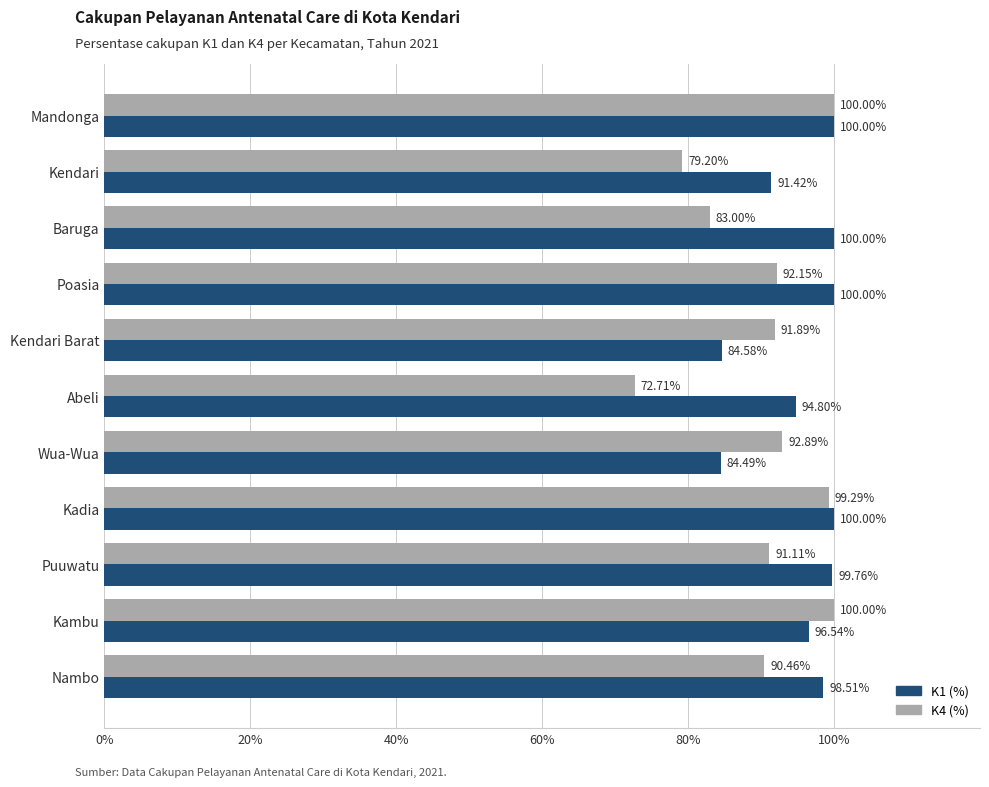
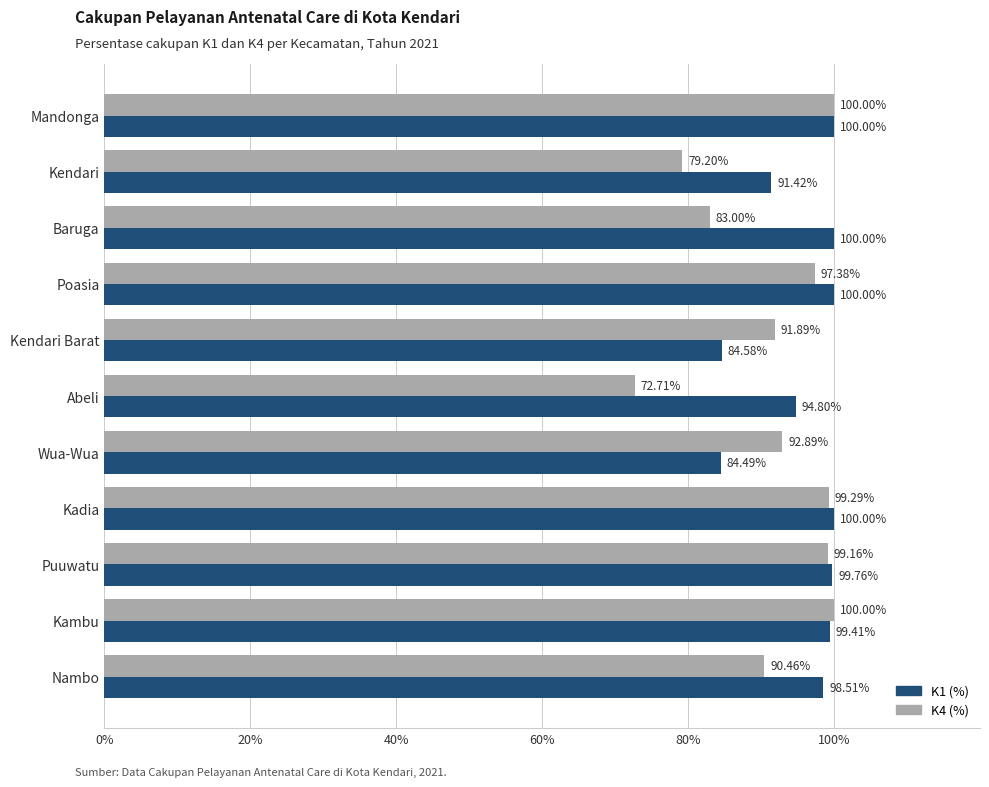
  {
    "K1 (%)": {
      "Mandonga": "100.00%",
      "Kendari": "91.42%",
      "Baruga": "100.00%",
      "Poasia": "100.00%",
      "Kendari Barat": "84.58%",
      "Abeli": "94.80%",
      "Wua-Wua": "84.49%",
      "Kadia": "100.00%",
      "Puuwatu": "99.76%",
-     "Kambu": "96.54%",
+     "Kambu": "99.41%",
      "Nambo": "98.51%"
    },
    "K4 (%)": {
      "Mandonga": "100.00%",
      "Kendari": "79.20%",
      "Baruga": "83.00%",
-     "Poasia": "92.15%",
+     "Poasia": "97.38%",
      "Kendari Barat": "91.89%",
      "Abeli": "72.71%",
      "Wua-Wua": "92.89%",
      "Kadia": "99.29%",
-     "Puuwatu": "91.11%",
+     "Puuwatu": "99.16%",
      "Kambu": "100.00%",
      "Nambo": "90.46%"
    }
  }
